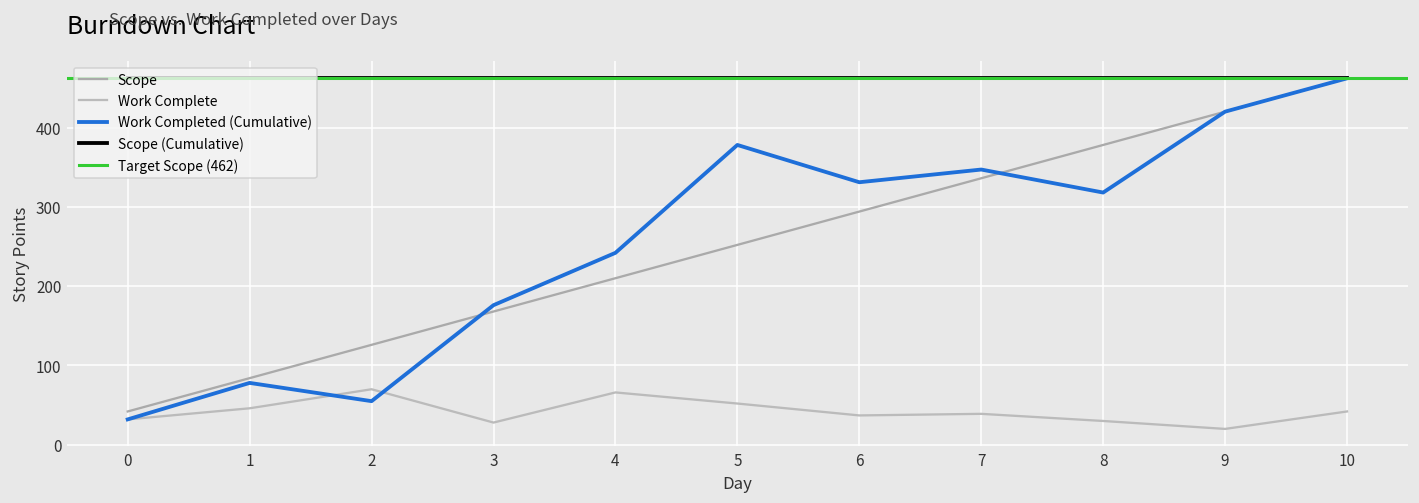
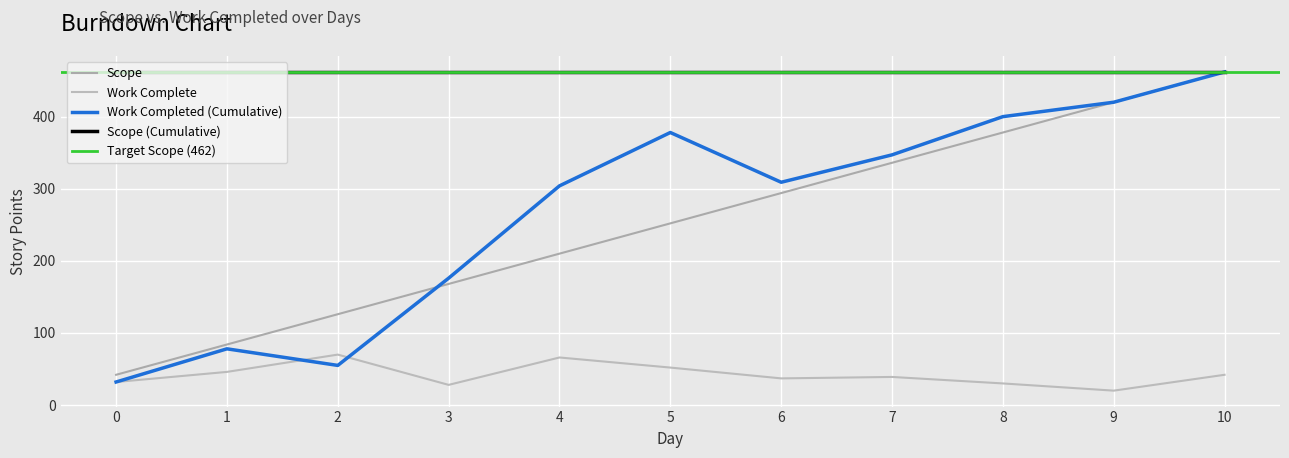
  {
    "Work Completed (Cumulative)": {
      "1": 80,
      "2": 60,
      "3": 180,
-     "4": 240,
+     "4": 300,
      "5": 380,
-     "6": 330,
+     "6": 310,
      "7": 350,
-     "8": 320
+     "8": 400
    },
    "Scope (Cumulative)": {
      "2": 460,
      "3": 460,
      "4": 460,
      "5": 460,
      "6": 460,
      "7": 460,
      "8": 460,
      "9": 460
    }
  }
